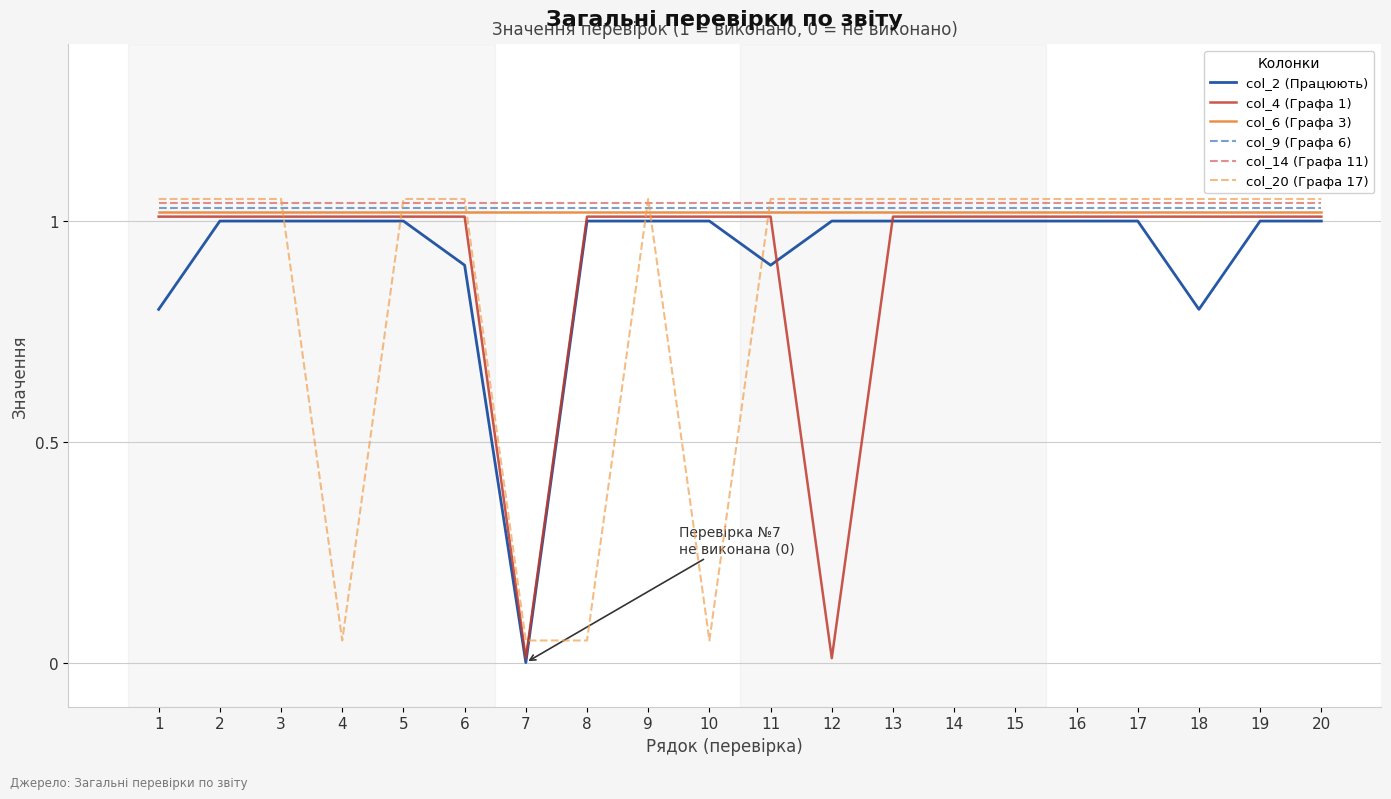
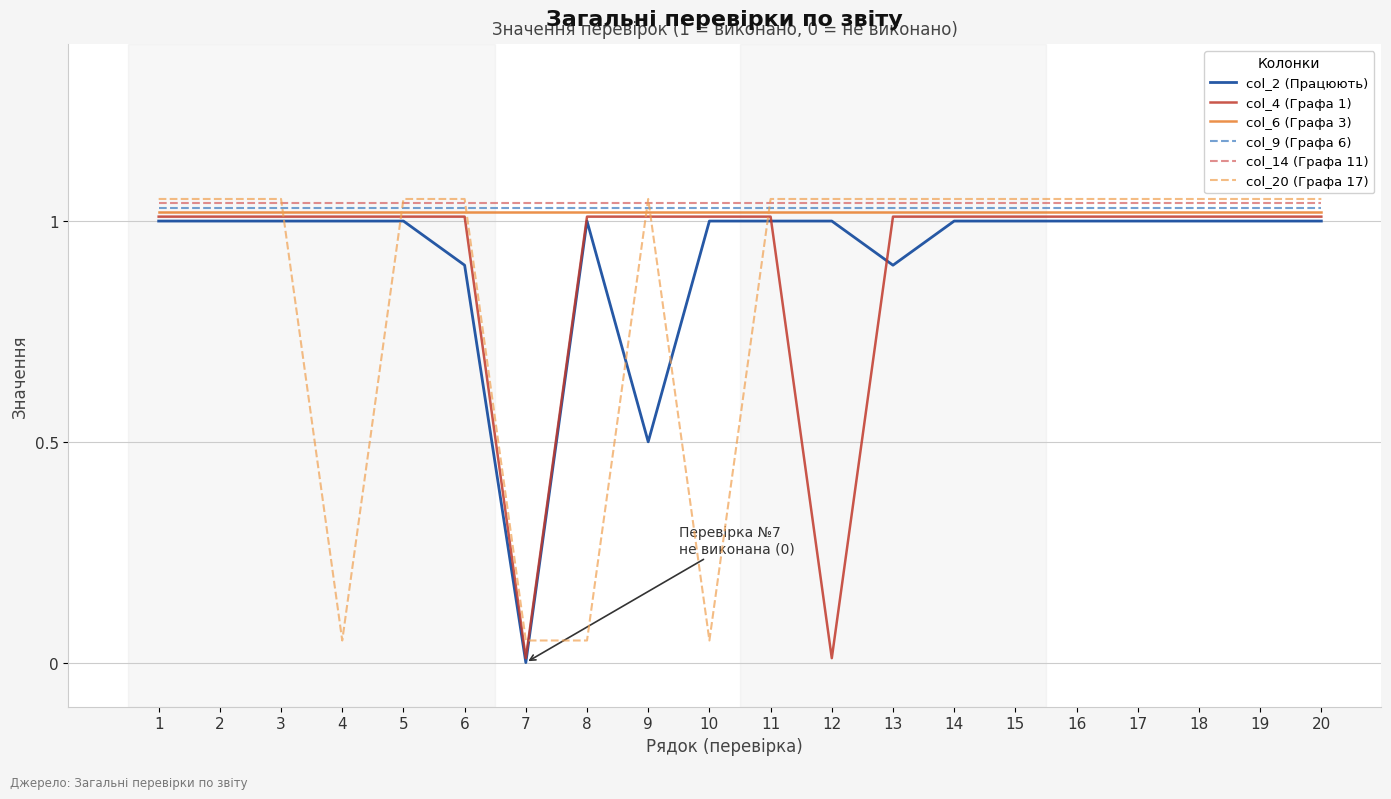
  {
    "col_2 (Працюють)": {
-     "1": 0.8,
+     "1": 1.0,
      "2": 1.0,
      "3": 1.0,
      "4": 1.0,
      "5": 1.0,
      "6": 0.9,
      "7": 0.0,
      "8": 1.0,
-     "9": 1.0,
+     "9": 0.5,
      "10": 1.0,
-     "11": 0.9,
+     "11": 1.0,
      "12": 1.0,
-     "13": 1.0,
+     "13": 0.9,
      "14": 1.0,
      "15": 1.0,
      "16": 1.0,
      "17": 1.0,
-     "18": 0.8,
+     "18": 1.0,
      "19": 1.0,
      "20": 1.0
    },
    "col_4 (Графа 1)": {
      "1": 1.01,
      "2": 1.01,
      "3": 1.01,
      "4": 1.01,
      "5": 1.01,
      "6": 1.01,
      "7": 0.01,
      "8": 1.01,
      "9": 1.01,
      "10": 1.01,
      "11": 1.01,
      "12": 0.01,
      "13": 1.01,
      "14": 1.01,
      "15": 1.01,
      "16": 1.01,
      "17": 1.01,
      "18": 1.01,
      "19": 1.01,
      "20": 1.01
    },
    "col_9 (Графа 6)": {
      "1": 1.03,
      "2": 1.03,
      "3": 1.03,
      "4": 1.03,
      "5": 1.03,
      "6": 1.03,
      "7": 1.03,
      "8": 1.03,
      "9": 1.03,
      "10": 1.03,
      "11": 1.03,
      "12": 1.03,
      "13": 1.03,
      "14": 1.03,
      "15": 1.03,
      "16": 1.03,
      "17": 1.03,
      "18": 1.03,
      "19": 1.03,
      "20": 1.03
    },
    "col_14 (Графа 11)": {
      "1": 1.04,
      "2": 1.04,
      "3": 1.04,
      "4": 1.04,
      "5": 1.04,
      "6": 1.04,
      "7": 1.04,
      "8": 1.04,
      "9": 1.04,
      "10": 1.04,
      "11": 1.04,
      "12": 1.04,
      "13": 1.04,
      "14": 1.04,
      "15": 1.04,
      "16": 1.04,
      "17": 1.04,
      "18": 1.04,
      "19": 1.04,
      "20": 1.04
    }
  }
